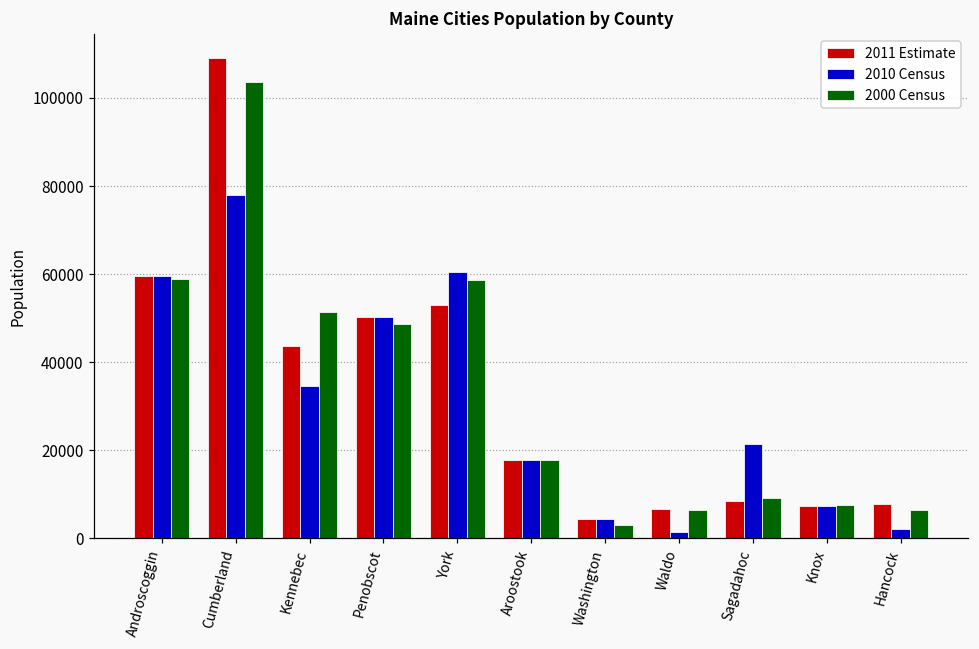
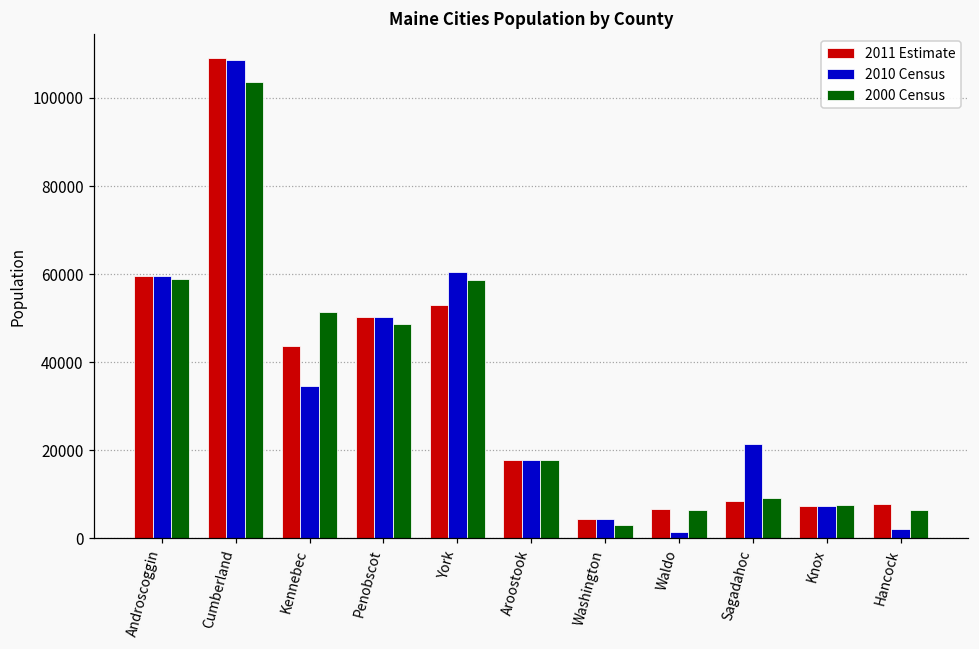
  {
    "2011 Estimate": {
      "Androscoggin": 59000,
      "Cumberland": 109000,
      "Kennebec": 44000,
      "Penobscot": 50000,
      "York": 53000,
      "Aroostook": 18000,
      "Washington": 4000,
      "Waldo": 7000,
      "Sagadahoc": 8000,
      "Knox": 7000,
      "Hancock": 8000
    },
    "2010 Census": {
      "Androscoggin": 60000,
-     "Cumberland": 78000,
+     "Cumberland": 109000,
      "Kennebec": 35000,
      "Penobscot": 50000,
      "York": 61000,
      "Aroostook": 18000,
      "Washington": 4000,
      "Waldo": 1000,
      "Sagadahoc": 21000,
      "Knox": 7000,
      "Hancock": 2000
    },
    "2000 Census": {
      "Androscoggin": 59000,
      "Cumberland": 104000,
      "Kennebec": 51000,
      "Penobscot": 49000,
      "York": 59000,
      "Aroostook": 18000,
      "Washington": 3000,
      "Waldo": 6000,
      "Sagadahoc": 9000,
      "Knox": 8000,
      "Hancock": 6000
    }
  }
